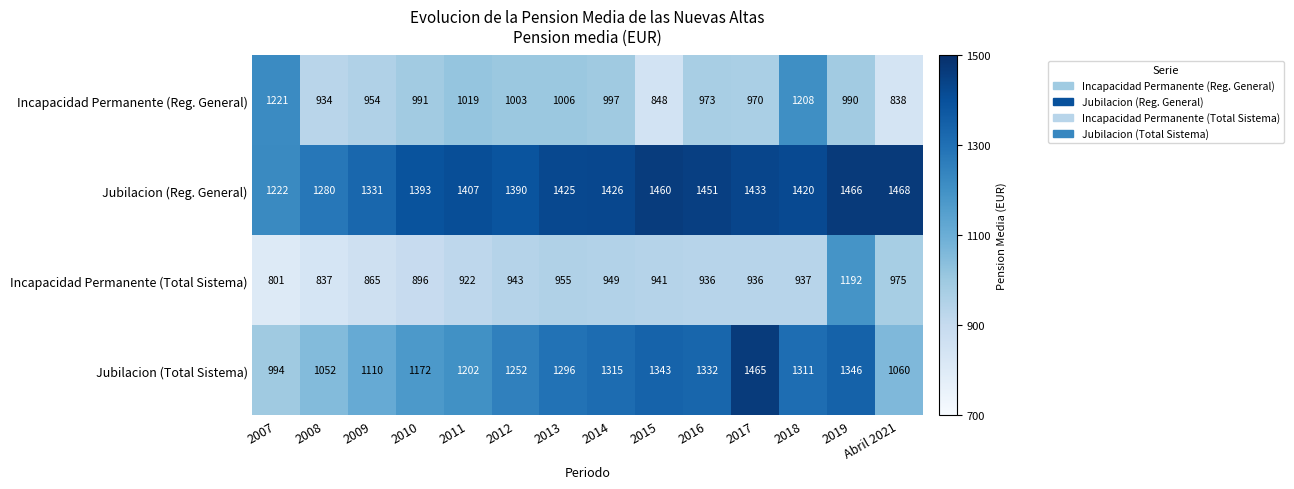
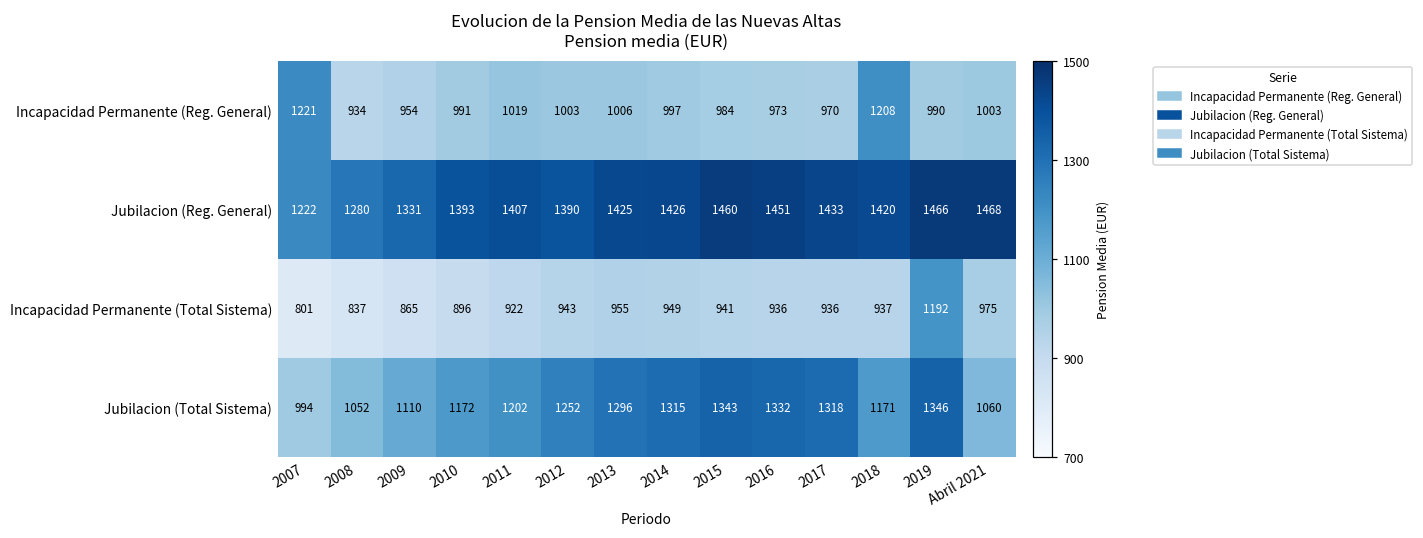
  {
    "Incapacidad Permanente (Reg. General)": {
      "2007": 1221,
      "2008": 934,
      "2009": 954,
      "2010": 991,
      "2011": 1019,
      "2012": 1003,
      "2013": 1006,
      "2014": 997,
-     "2015": 848,
+     "2015": 984,
      "2016": 973,
      "2017": 970,
      "2018": 1208,
      "2019": 990,
-     "Abril 2021": 838
+     "Abril 2021": 1003
    },
    "Jubilacion (Reg. General)": {
      "2007": 1222,
      "2008": 1280,
      "2009": 1331,
      "2010": 1393,
      "2011": 1407,
      "2012": 1390,
      "2013": 1425,
      "2014": 1426,
      "2015": 1460,
      "2016": 1451,
      "2017": 1433,
      "2018": 1420,
      "2019": 1466,
      "Abril 2021": 1468
    },
    "Incapacidad Permanente (Total Sistema)": {
      "2007": 801,
      "2008": 837,
      "2009": 865,
      "2010": 896,
      "2011": 922,
      "2012": 943,
      "2013": 955,
      "2014": 949,
      "2015": 941,
      "2016": 936,
      "2017": 936,
      "2018": 937,
      "2019": 1192,
      "Abril 2021": 975
    },
    "Jubilacion (Total Sistema)": {
      "2007": 994,
      "2008": 1052,
      "2009": 1110,
      "2010": 1172,
      "2011": 1202,
      "2012": 1252,
      "2013": 1296,
      "2014": 1315,
      "2015": 1343,
      "2016": 1332,
-     "2017": 1465,
-     "2018": 1311,
+     "2017": 1318,
+     "2018": 1171,
      "2019": 1346,
      "Abril 2021": 1060
    }
  }
